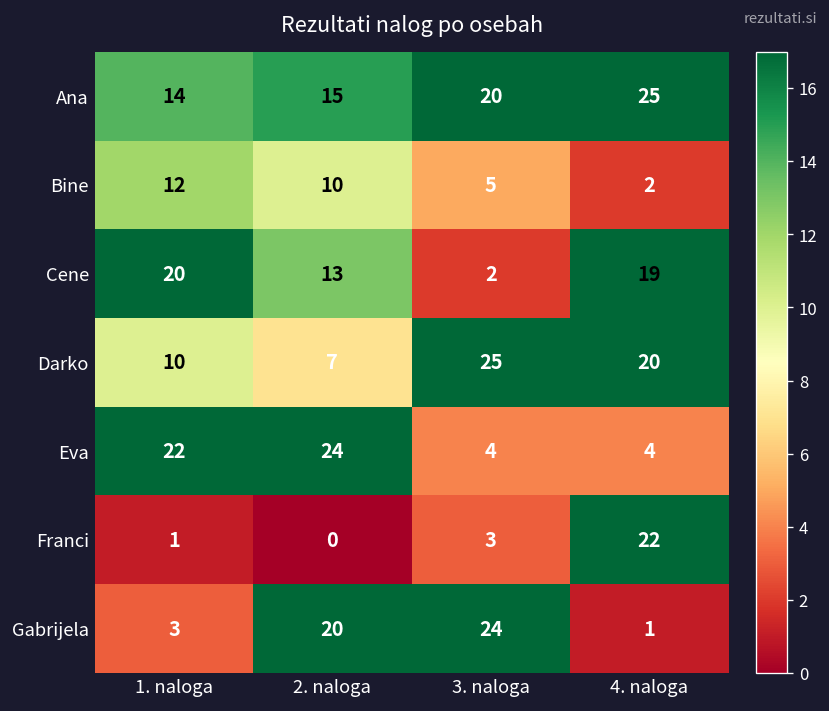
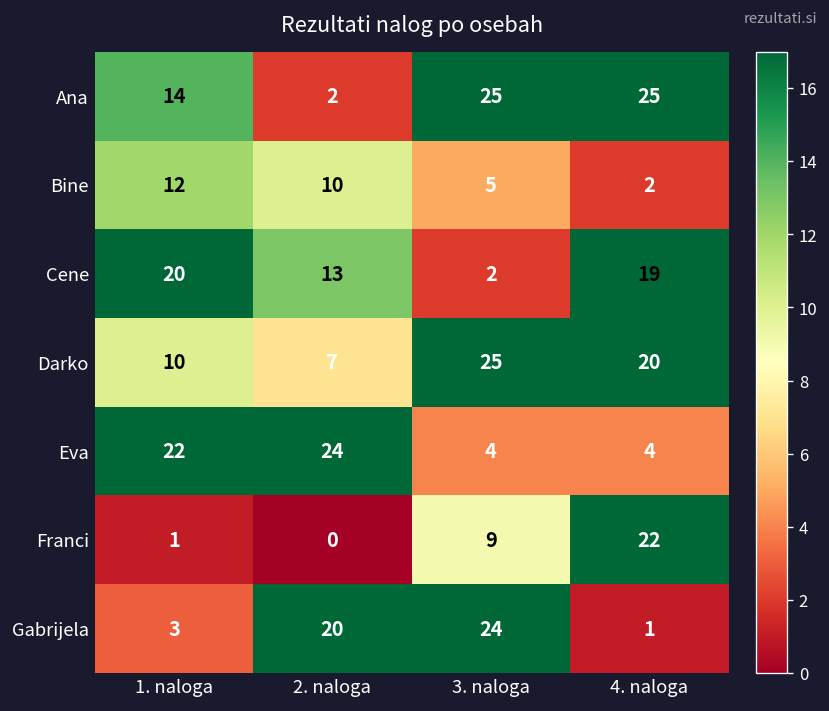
  {
    "Ana": {
      "1. naloga": 14,
-     "2. naloga": 15,
-     "3. naloga": 20,
+     "2. naloga": 2,
+     "3. naloga": 25,
      "4. naloga": 25
    },
    "Bine": {
      "1. naloga": 12,
      "2. naloga": 10,
      "3. naloga": 5,
      "4. naloga": 2
    },
    "Cene": {
      "1. naloga": 20,
      "2. naloga": 13,
      "3. naloga": 2,
      "4. naloga": 19
    },
    "Darko": {
      "1. naloga": 10,
      "2. naloga": 7,
      "3. naloga": 25,
      "4. naloga": 20
    },
    "Eva": {
      "1. naloga": 22,
      "2. naloga": 24,
      "3. naloga": 4,
      "4. naloga": 4
    },
    "Franci": {
      "1. naloga": 1,
      "2. naloga": 0,
-     "3. naloga": 3,
+     "3. naloga": 9,
      "4. naloga": 22
    },
    "Gabrijela": {
      "1. naloga": 3,
      "2. naloga": 20,
      "3. naloga": 24,
      "4. naloga": 1
    }
  }
